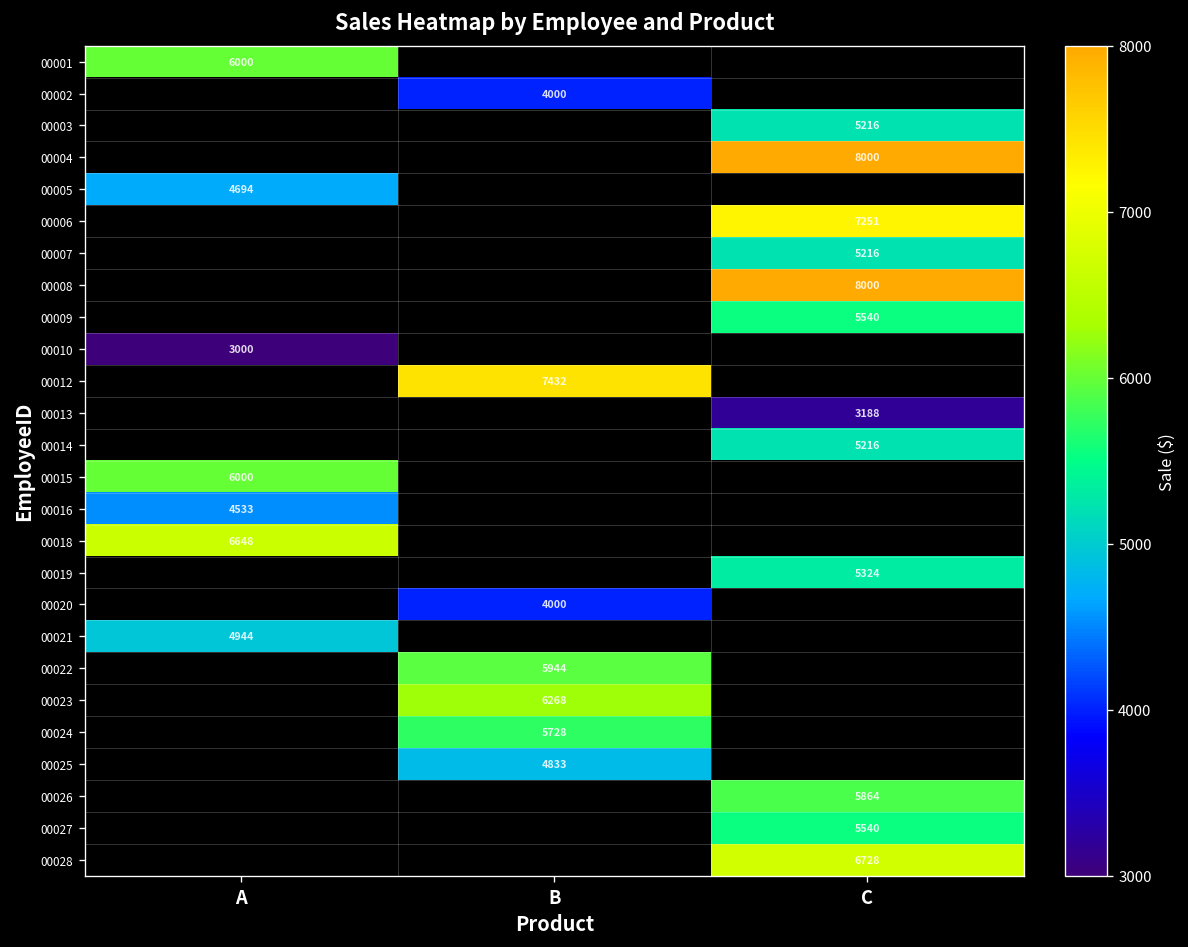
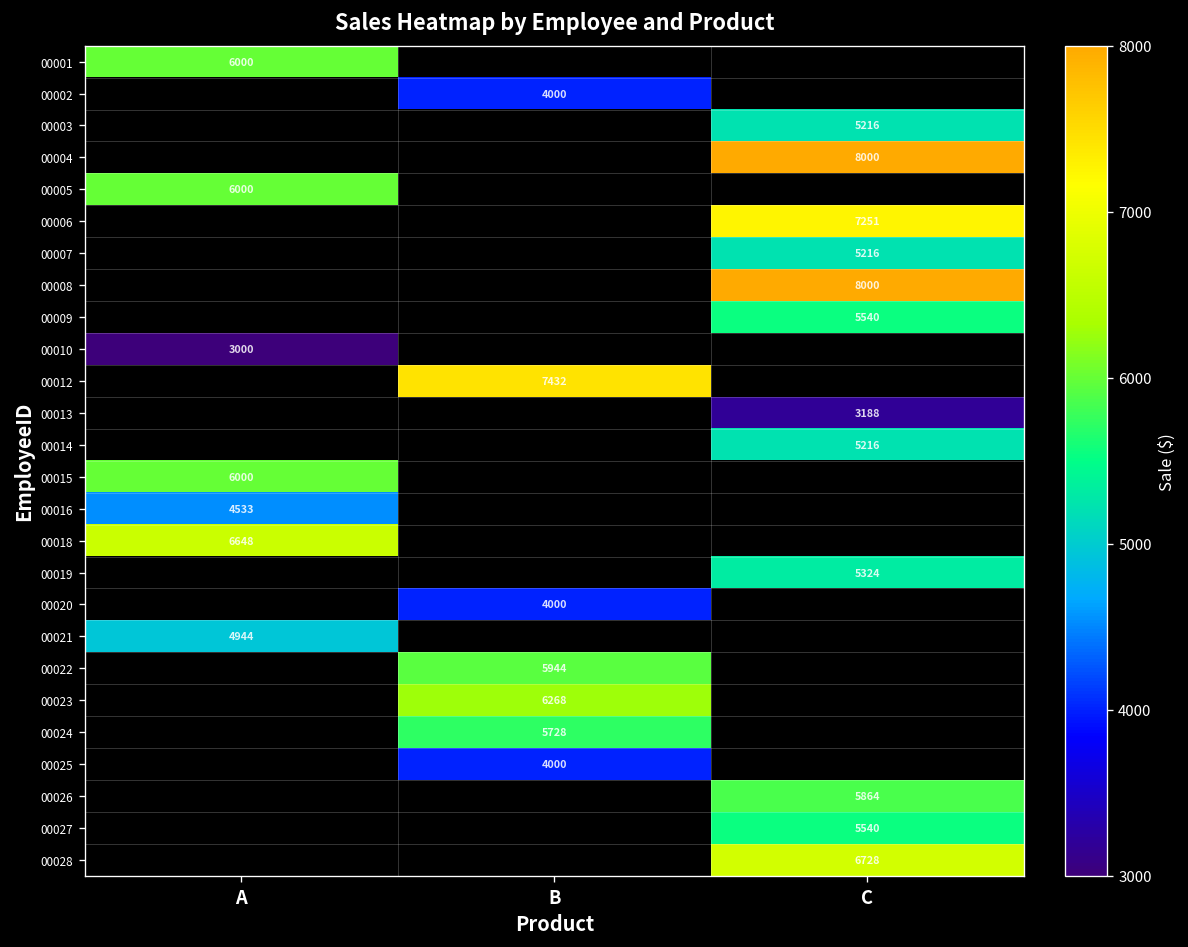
  {
    "00001": {
      "A": 6000
    },
    "00002": {
      "B": 4000
    },
    "00003": {
      "C": 5216
    },
    "00004": {
      "C": 8000
    },
    "00005": {
-     "A": 4694
+     "A": 6000
    },
    "00006": {
      "C": 7251
    },
    "00007": {
      "C": 5216
    },
    "00008": {
      "C": 8000
    },
    "00009": {
      "C": 5540
    },
    "00010": {
      "A": 3000
    },
    "00012": {
      "B": 7432
    },
    "00013": {
      "C": 3188
    },
    "00014": {
      "C": 5216
    },
    "00015": {
      "A": 6000
    },
    "00016": {
      "A": 4533
    },
    "00018": {
      "A": 6648
    },
    "00019": {
      "C": 5324
    },
    "00020": {
      "B": 4000
    },
    "00021": {
      "A": 4944
    },
    "00022": {
      "B": 5944
    },
    "00023": {
      "B": 6268
    },
    "00024": {
      "B": 5728
    },
    "00025": {
-     "B": 4833
+     "B": 4000
    },
    "00026": {
      "C": 5864
    },
    "00027": {
      "C": 5540
    },
    "00028": {
      "C": 6728
    }
  }
